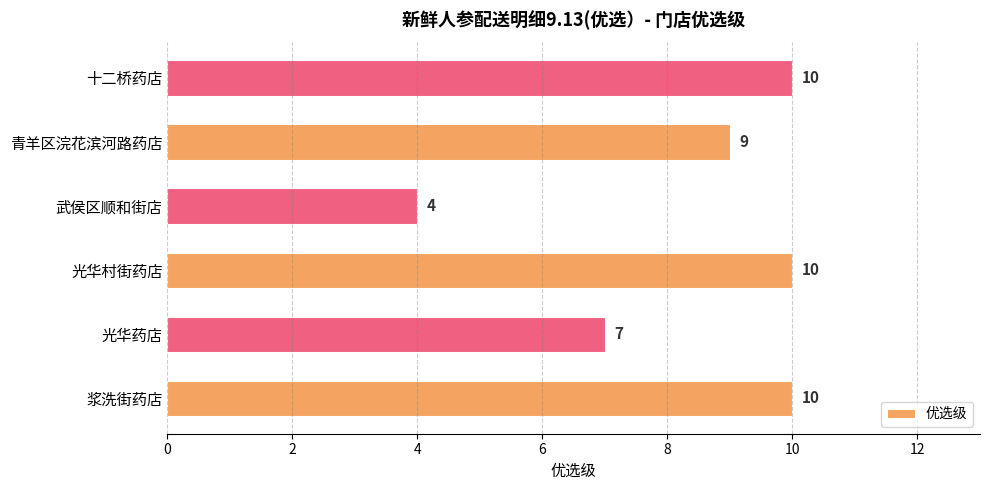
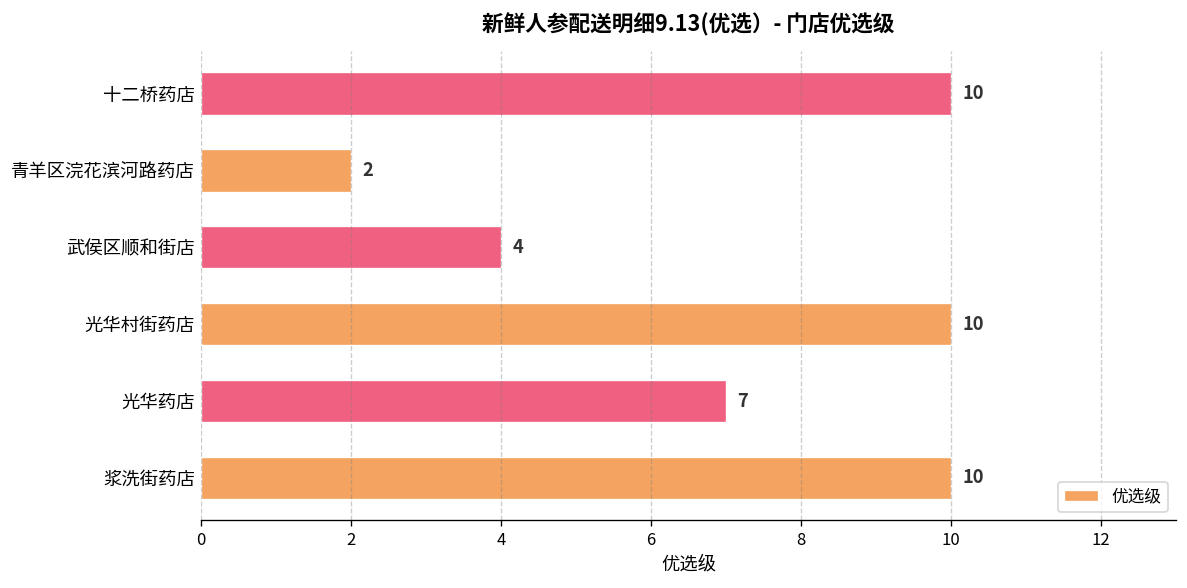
  {
    "十二桥药店": 10,
-   "青羊区浣花滨河路药店": 9,
+   "青羊区浣花滨河路药店": 2,
    "武侯区顺和街店": 4,
    "光华村街药店": 10,
    "光华药店": 7,
    "浆洗街药店": 10
  }
